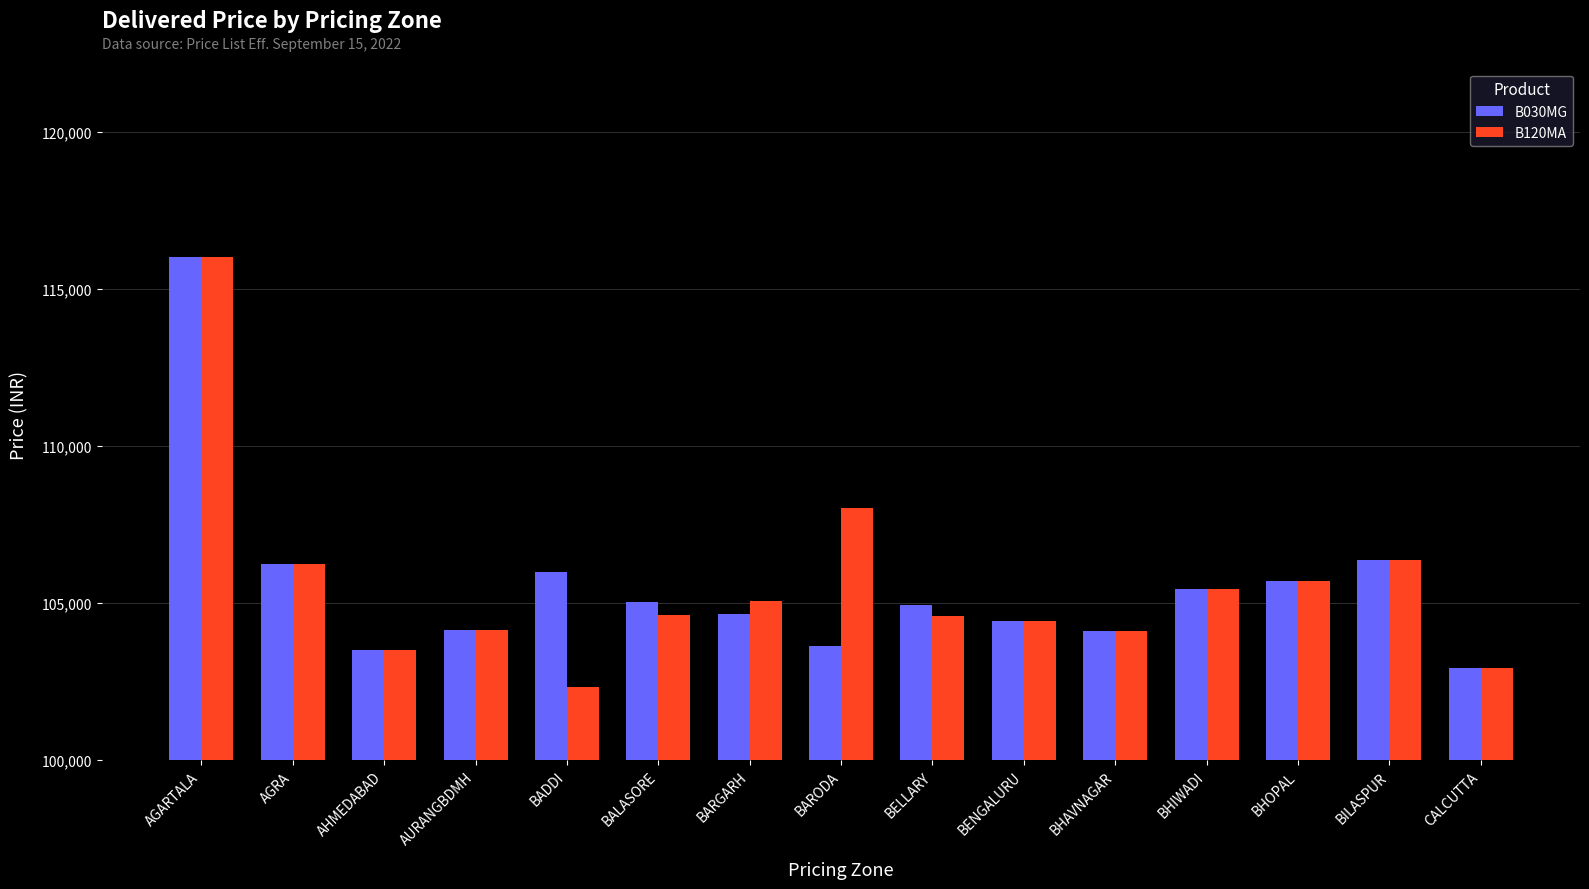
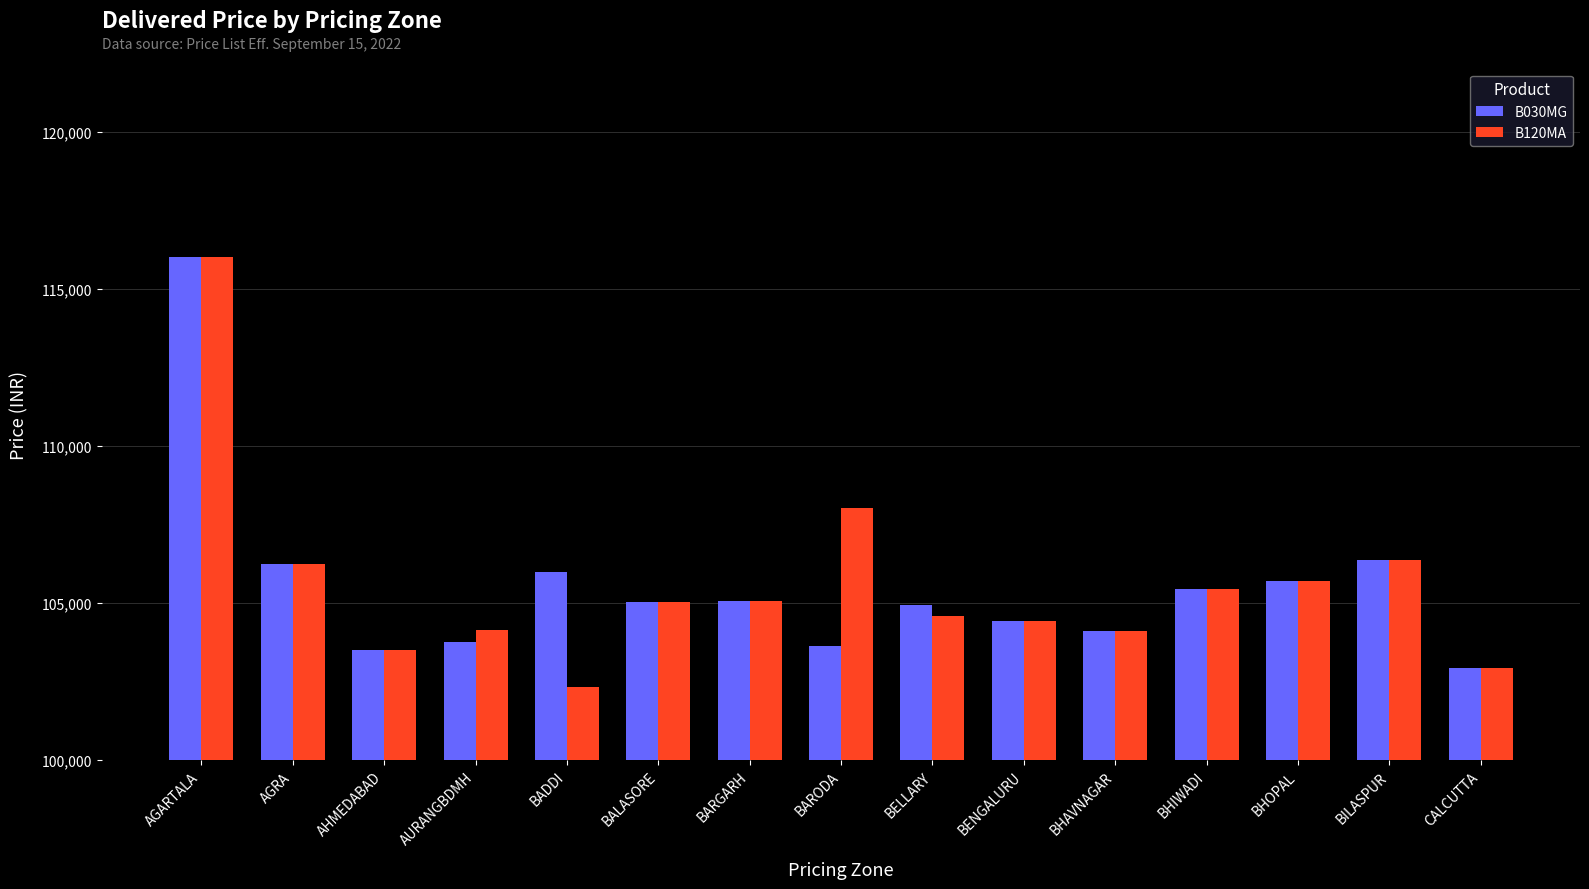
  {
    "B030MG": {
      "AGARTALA": "116,000",
      "AGRA": "106,200",
      "AHMEDABAD": "103,500",
-     "AURANGBDMH": "104,200",
+     "AURANGBDMH": "103,800",
      "BADDI": "106,000",
      "BALASORE": "105,000",
-     "BARGARH": "104,700",
+     "BARGARH": "105,000",
      "BARODA": "103,600",
      "BELLARY": "104,900",
      "BENGALURU": "104,400",
      "BHAVNAGAR": "104,100",
      "BHIWADI": "105,400",
      "BHOPAL": "105,700",
      "BILASPUR": "106,400",
      "CALCUTTA": "102,900"
    },
    "B120MA": {
      "AGARTALA": "116,000",
      "AGRA": "106,200",
      "AHMEDABAD": "103,500",
      "AURANGBDMH": "104,200",
      "BADDI": "102,300",
-     "BALASORE": "104,600",
+     "BALASORE": "105,000",
      "BARGARH": "105,000",
      "BARODA": "108,000",
      "BELLARY": "104,600",
      "BENGALURU": "104,400",
      "BHAVNAGAR": "104,100",
      "BHIWADI": "105,400",
      "BHOPAL": "105,700",
      "BILASPUR": "106,400",
      "CALCUTTA": "102,900"
    }
  }
